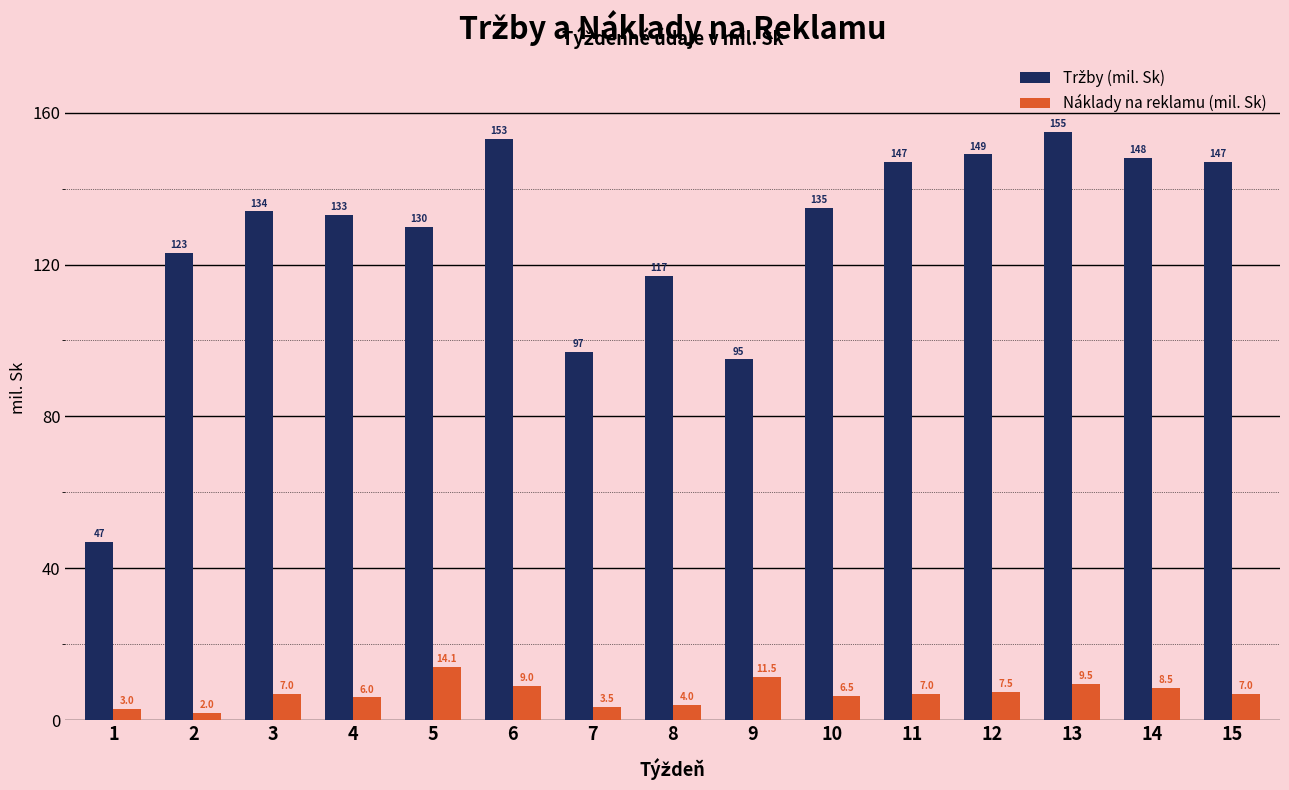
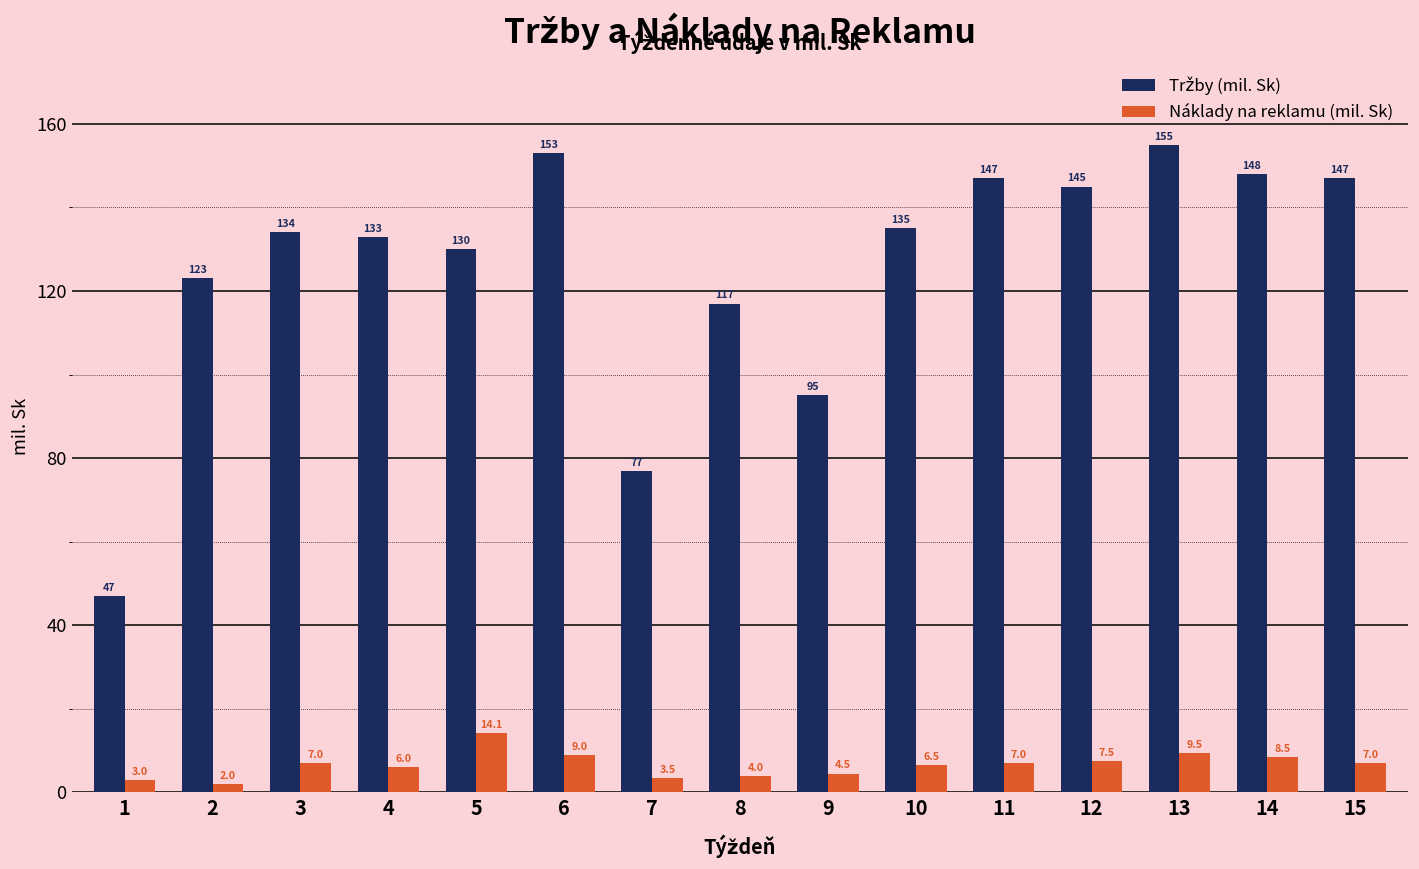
  {
    "Tržby (mil. Sk)": {
      "1": 47,
      "2": 123,
      "3": 134,
      "4": 133,
      "5": 130,
      "6": 153,
-     "7": 97,
+     "7": 77,
      "8": 117,
      "9": 95,
      "10": 135,
      "11": 147,
-     "12": 149,
+     "12": 145,
      "13": 155,
      "14": 148,
      "15": 147
    },
    "Náklady na reklamu (mil. Sk)": {
      "1": 3.0,
      "2": 2.0,
      "3": 7.0,
      "4": 6.0,
      "5": 14.1,
      "6": 9.0,
      "7": 3.5,
      "8": 4.0,
-     "9": 11.5,
+     "9": 4.5,
      "10": 6.5,
      "11": 7.0,
      "12": 7.5,
      "13": 9.5,
      "14": 8.5,
      "15": 7.0
    }
  }
